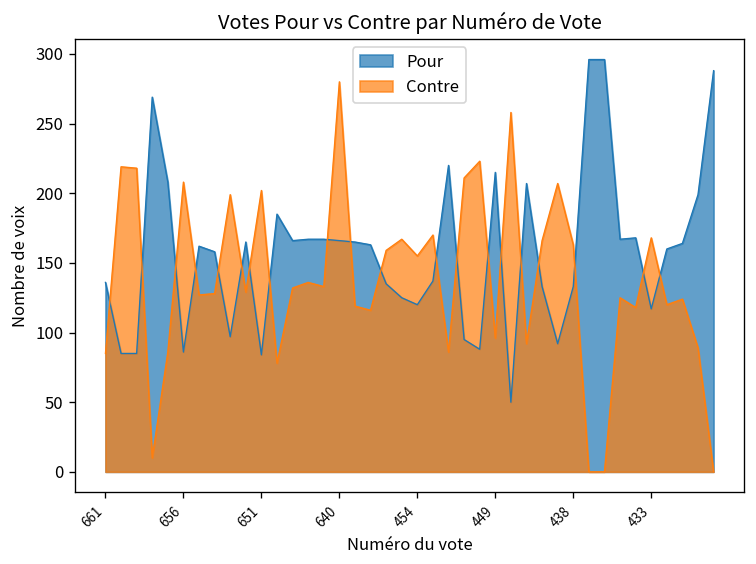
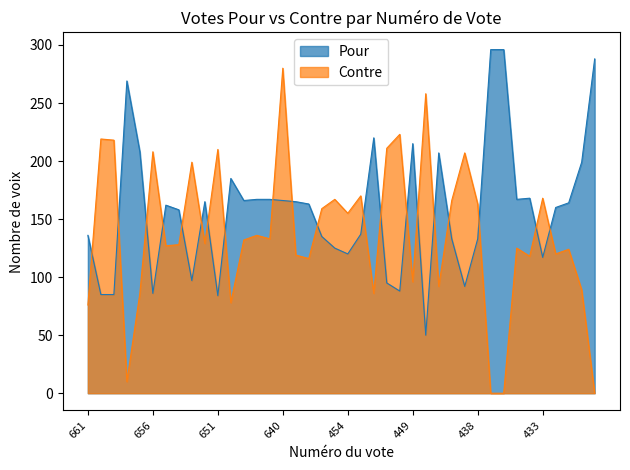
  {
    "Pour": {
      "661": 136,
      "656": 86,
      "651": 84,
      "640": 166,
      "454": 120,
      "449": 215,
      "438": 133,
      "433": 117
    },
    "Contre": {
-     "661": 85,
+     "661": 76,
      "656": 208,
-     "651": 202,
+     "651": 210,
      "640": 280,
      "454": 155,
      "449": 96,
      "438": 163,
      "433": 168
    }
  }
